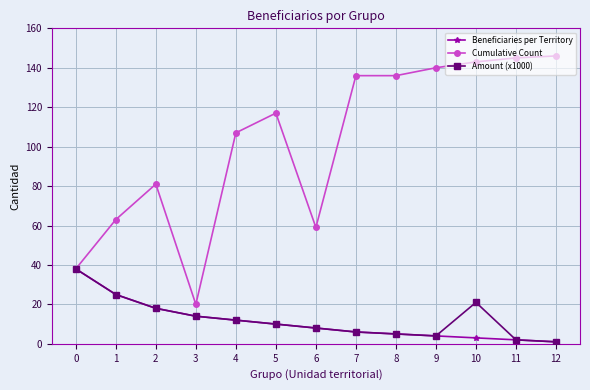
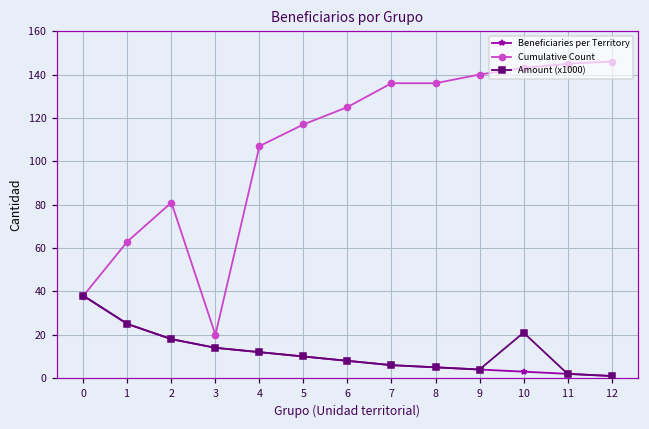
  {
    "Beneficiaries per Territory": {
      "10": 3
    },
    "Cumulative Count": {
      "1": 63,
      "2": 81,
      "3": 20,
      "4": 107,
      "5": 117,
-     "6": 59,
+     "6": 125,
      "7": 136,
      "8": 136,
      "9": 140
    },
    "Amount (x1000)": {
      "10": 21
    }
  }
